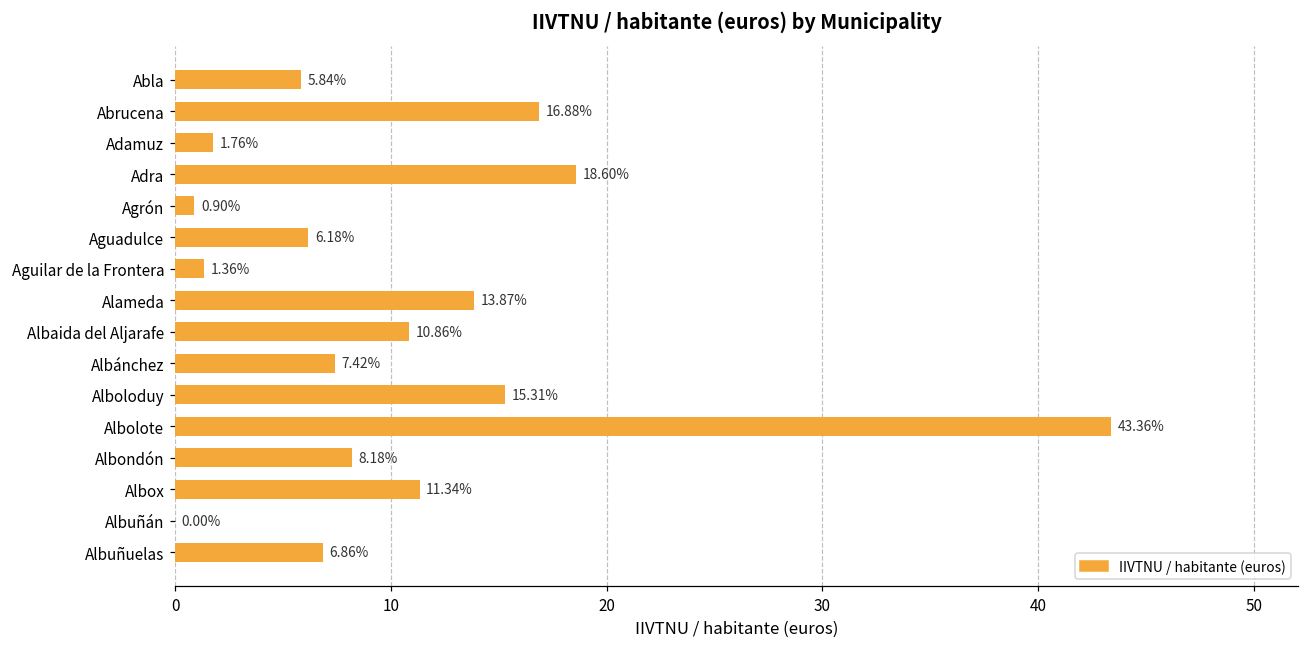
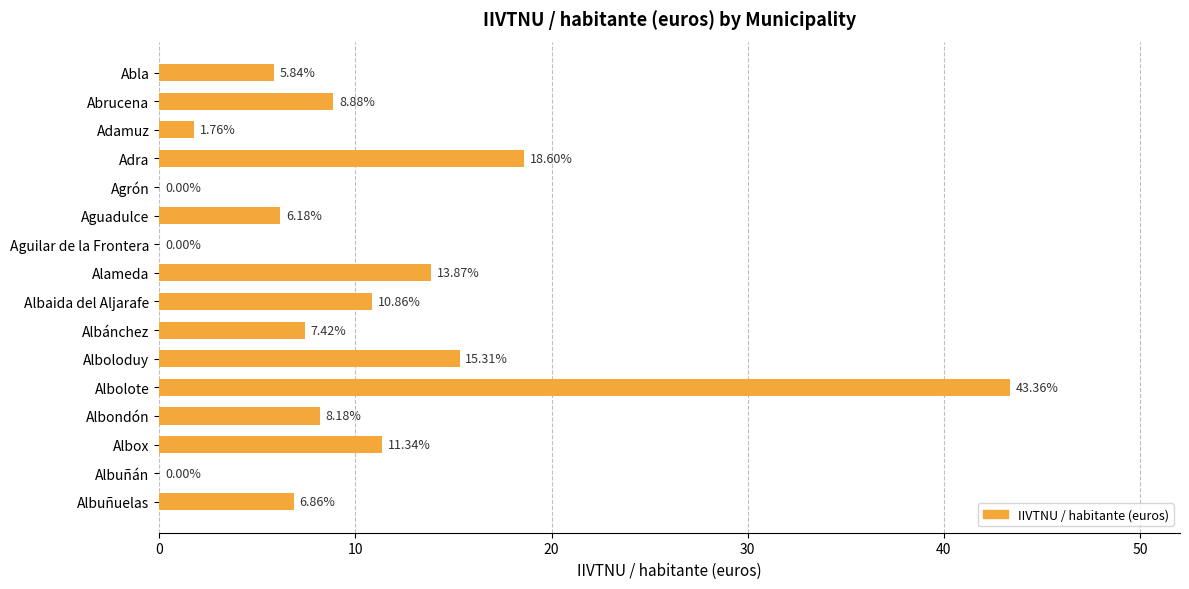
  {
    "Abla": "5.84%",
-   "Abrucena": "16.88%",
+   "Abrucena": "8.88%",
    "Adamuz": "1.76%",
    "Adra": "18.60%",
-   "Agrón": "0.90%",
+   "Agrón": "0.00%",
    "Aguadulce": "6.18%",
-   "Aguilar de la Frontera": "1.36%",
+   "Aguilar de la Frontera": "0.00%",
    "Alameda": "13.87%",
    "Albaida del Aljarafe": "10.86%",
    "Albánchez": "7.42%",
    "Alboloduy": "15.31%",
    "Albolote": "43.36%",
    "Albondón": "8.18%",
    "Albox": "11.34%",
    "Albuñán": "0.00%",
    "Albuñuelas": "6.86%"
  }
